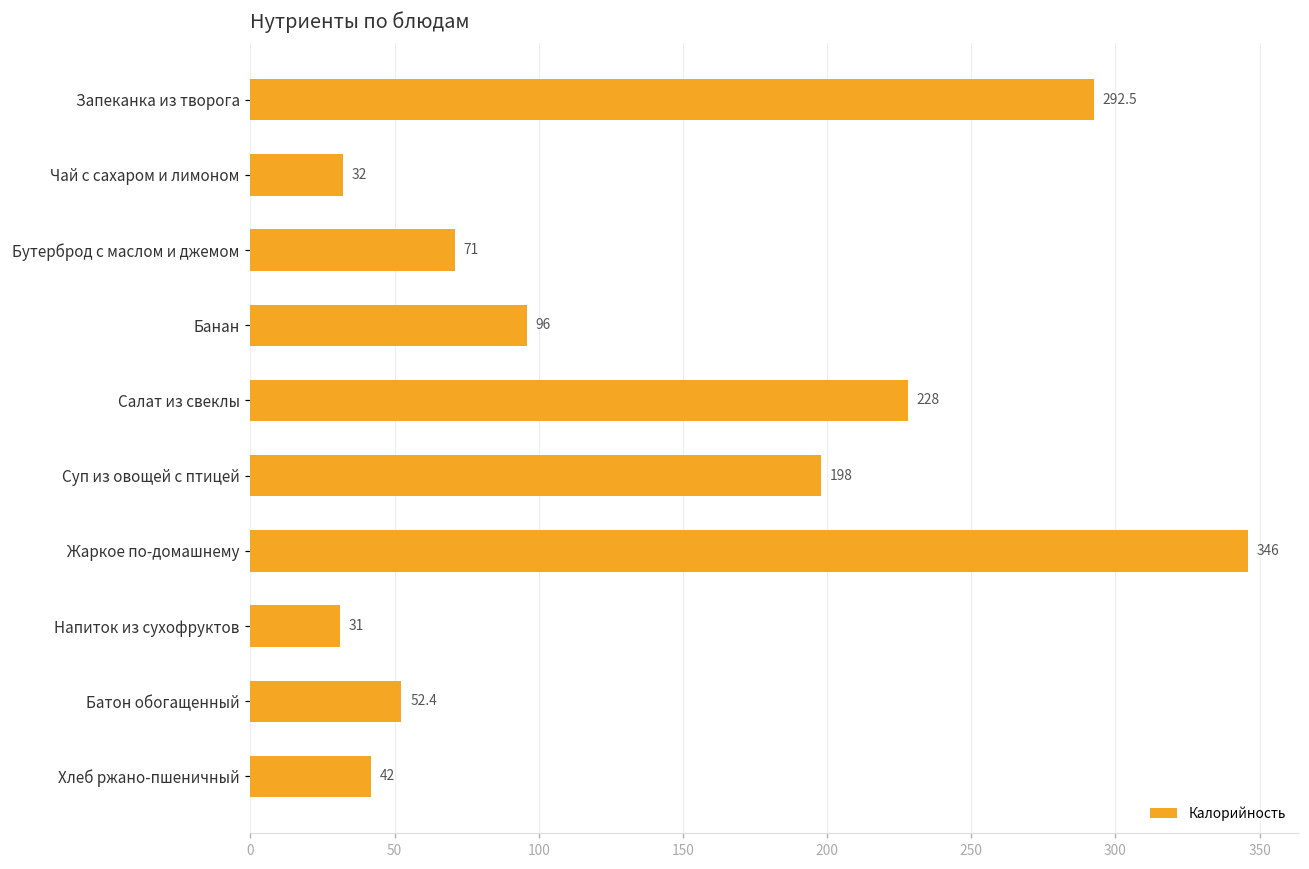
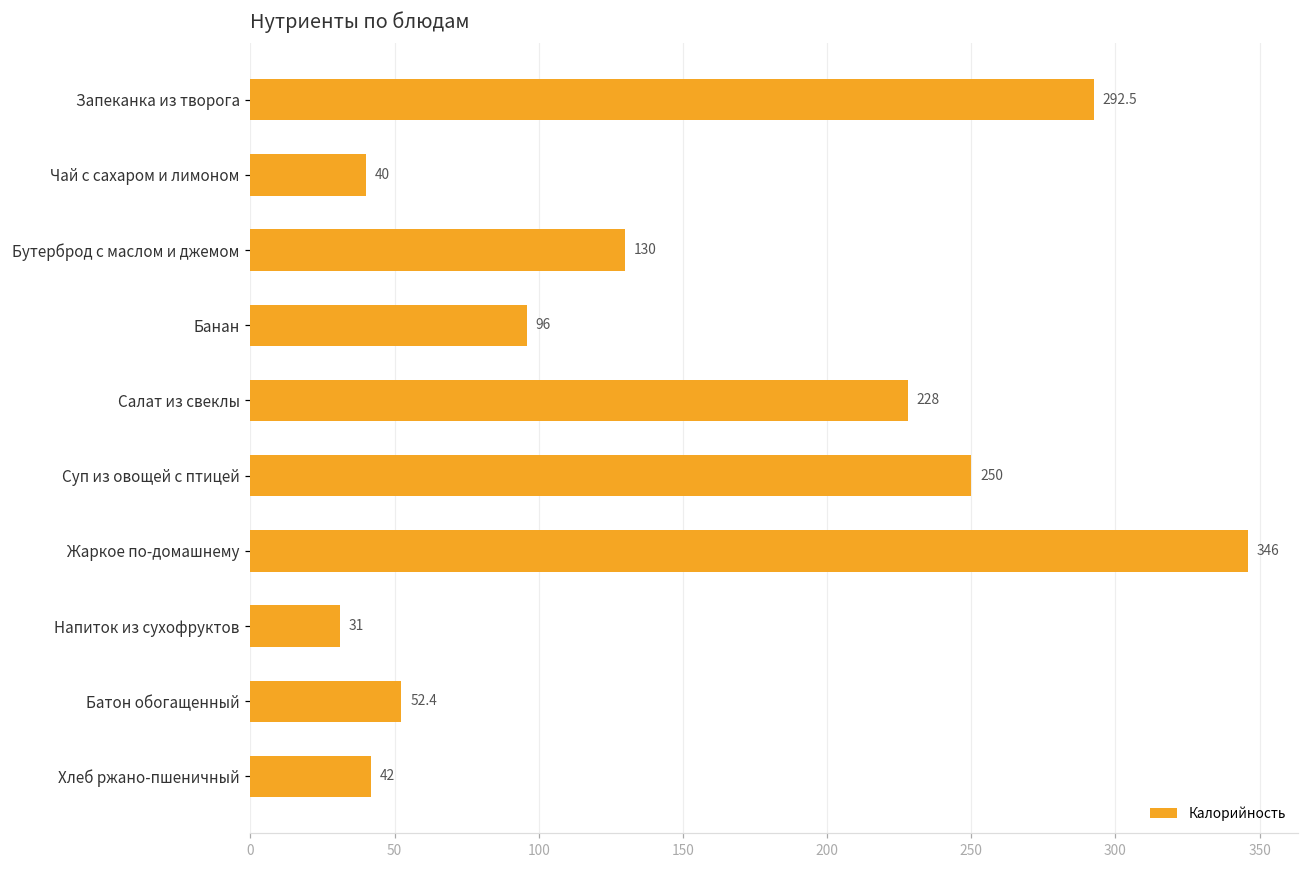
  {
    "Запеканка из творога": 292.5,
-   "Чай с сахаром и лимоном": 32,
-   "Бутерброд с маслом и джемом": 71,
+   "Чай с сахаром и лимоном": 40,
+   "Бутерброд с маслом и джемом": 130,
    "Банан": 96,
    "Салат из свеклы": 228,
-   "Суп из овощей с птицей": 198,
+   "Суп из овощей с птицей": 250,
    "Жаркое по-домашнему": 346,
    "Напиток из сухофруктов": 31,
    "Батон обогащенный": 52.4,
    "Хлеб ржано-пшеничный": 42
  }
